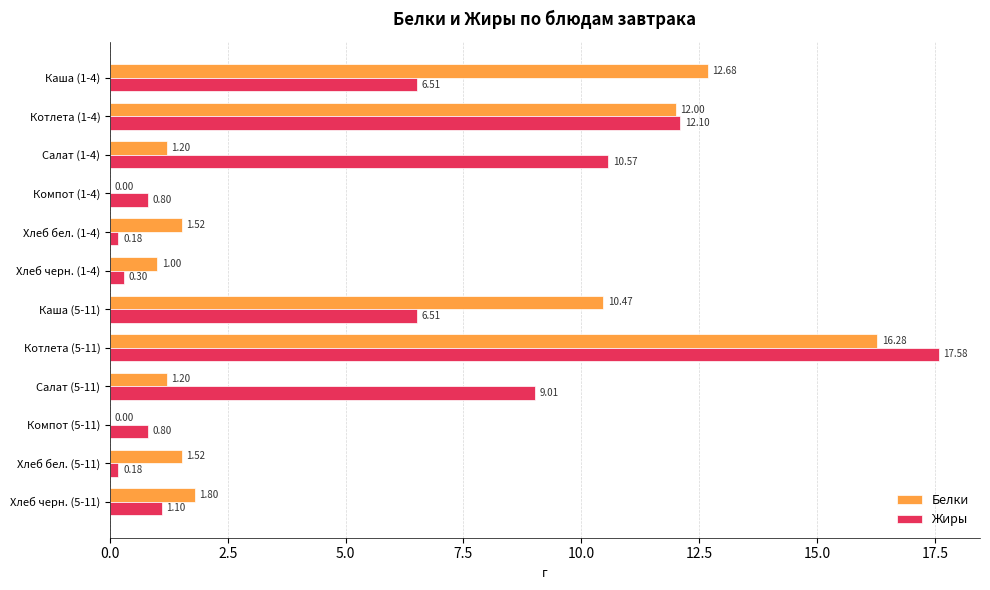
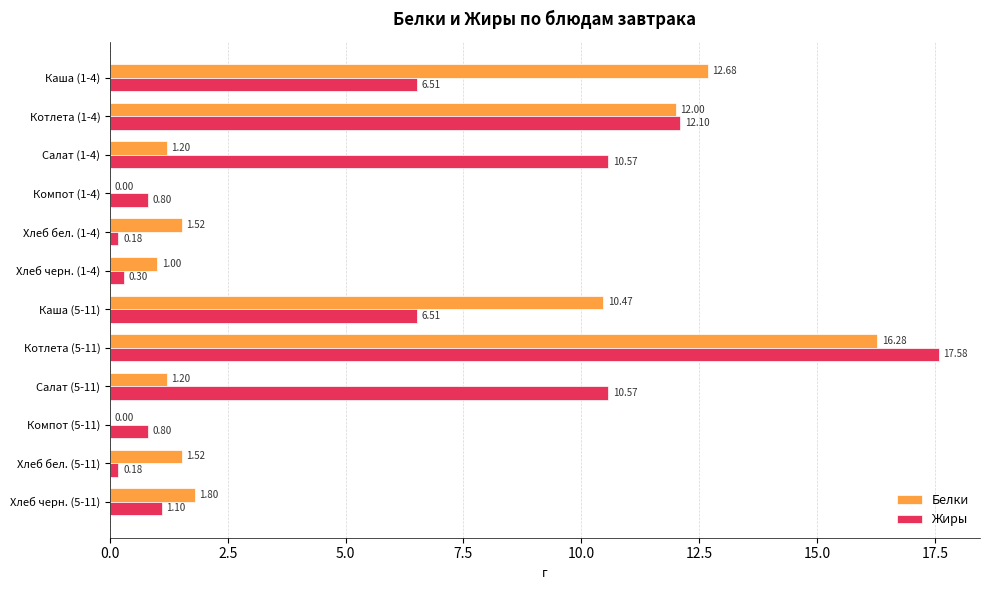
  {
    "Белки": {
      "Каша (1-4)": 12.68,
      "Котлета (1-4)": 12.00,
      "Салат (1-4)": 1.20,
      "Компот (1-4)": 0.00,
      "Хлеб бел. (1-4)": 1.52,
      "Хлеб черн. (1-4)": 1.00,
      "Каша (5-11)": 10.47,
      "Котлета (5-11)": 16.28,
      "Салат (5-11)": 1.20,
      "Компот (5-11)": 0.00,
      "Хлеб бел. (5-11)": 1.52,
      "Хлеб черн. (5-11)": 1.80
    },
    "Жиры": {
      "Каша (1-4)": 6.51,
      "Котлета (1-4)": 12.10,
      "Салат (1-4)": 10.57,
      "Компот (1-4)": 0.80,
      "Хлеб бел. (1-4)": 0.18,
      "Хлеб черн. (1-4)": 0.30,
      "Каша (5-11)": 6.51,
      "Котлета (5-11)": 17.58,
-     "Салат (5-11)": 9.01,
+     "Салат (5-11)": 10.57,
      "Компот (5-11)": 0.80,
      "Хлеб бел. (5-11)": 0.18,
      "Хлеб черн. (5-11)": 1.10
    }
  }
